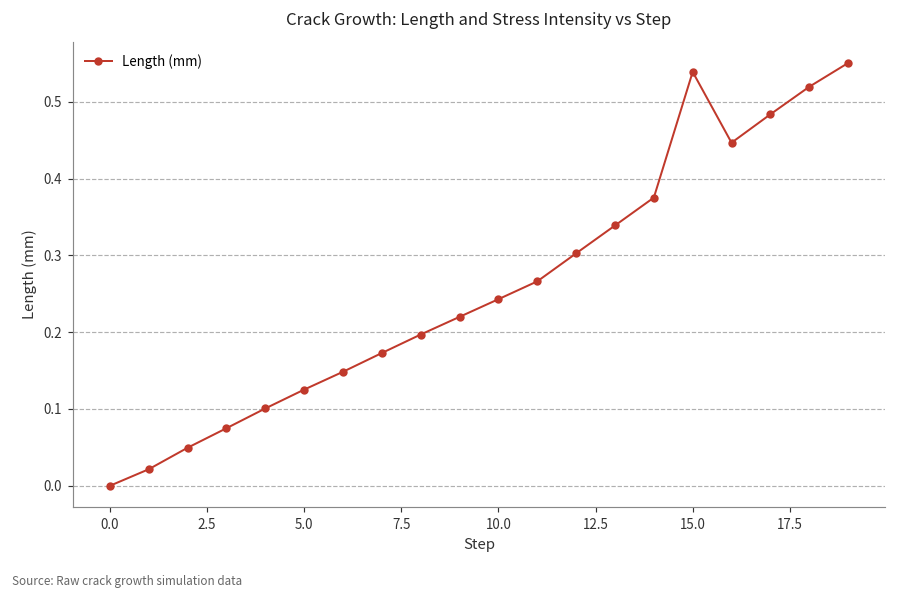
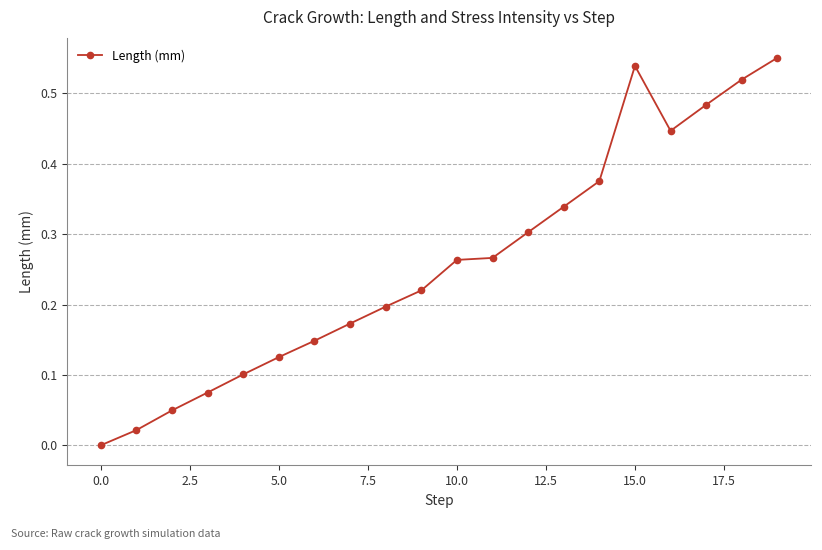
  {
    "0.0": 0.00,
    "5.0": 0.13,
-   "10.0": 0.24,
+   "10.0": 0.26,
    "15.0": 0.54
  }
